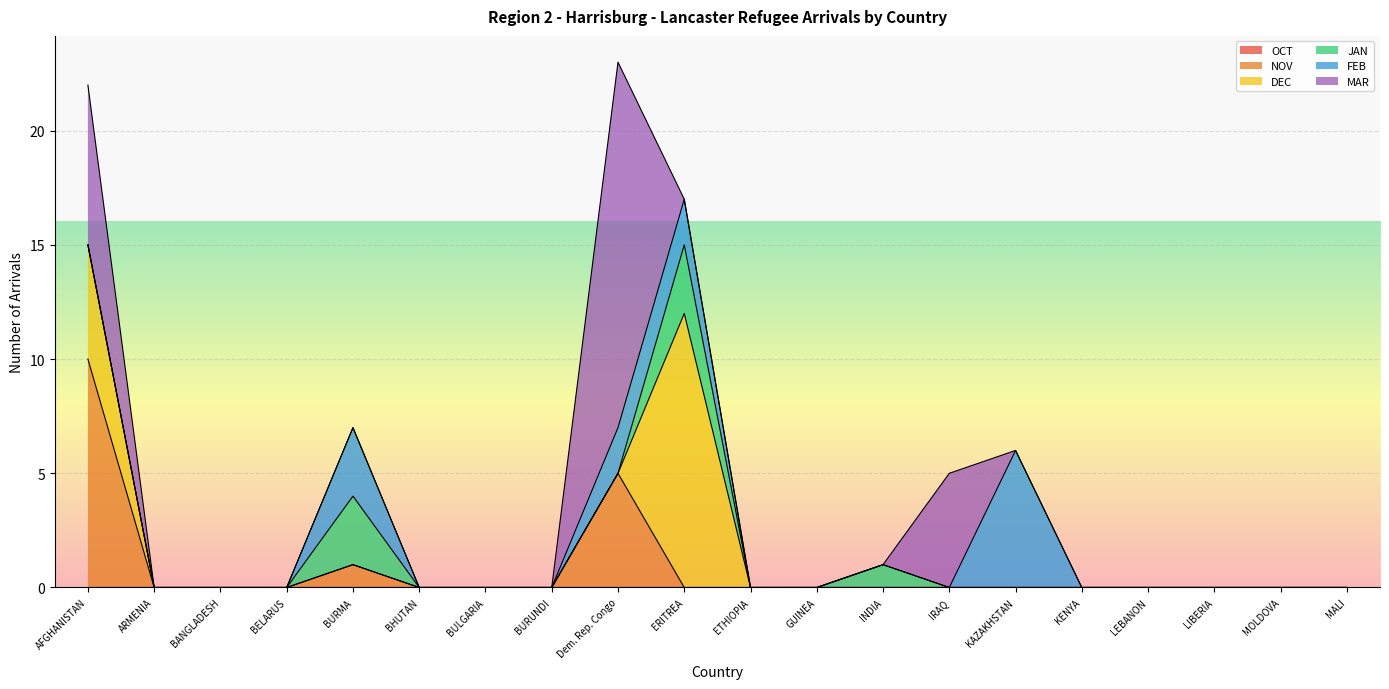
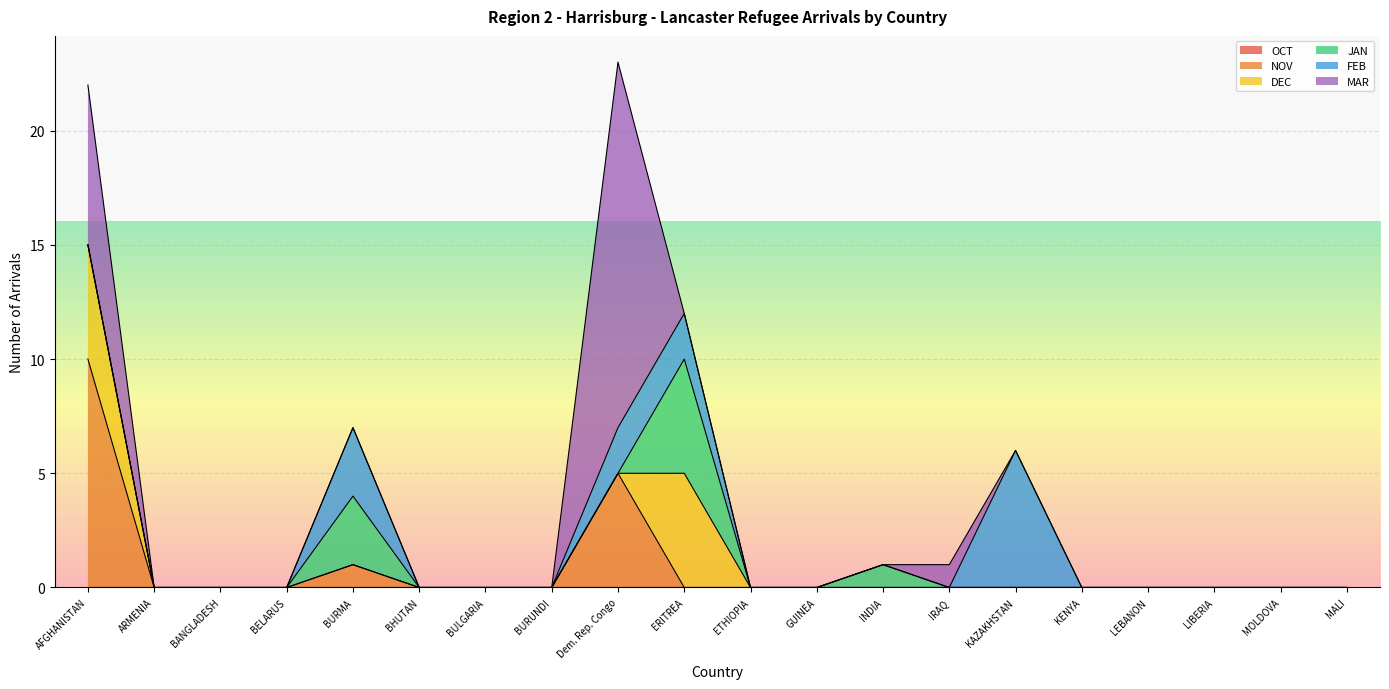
  {
    "DEC": {
-     "ERITREA": 12
+     "ERITREA": 5
    },
    "JAN": {
      "BURMA": 3,
-     "ERITREA": 3
+     "ERITREA": 5
    },
    "FEB": {
      "Dem. Rep. Congo": 2
    },
    "MAR": {
      "AFGHANISTAN": 7,
      "Dem. Rep. Congo": 16,
-     "IRAQ": 5
+     "IRAQ": 1
    }
  }
